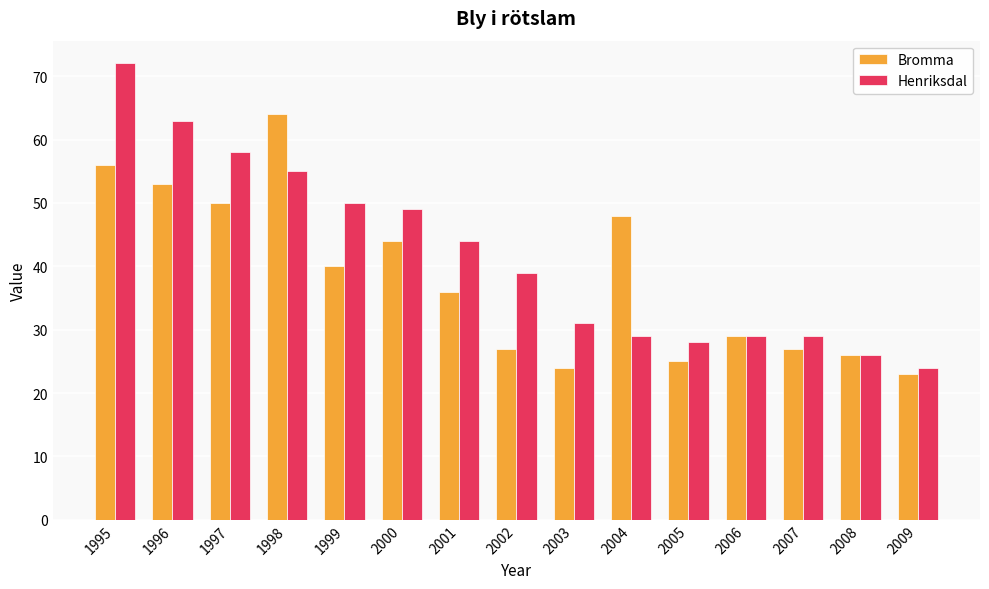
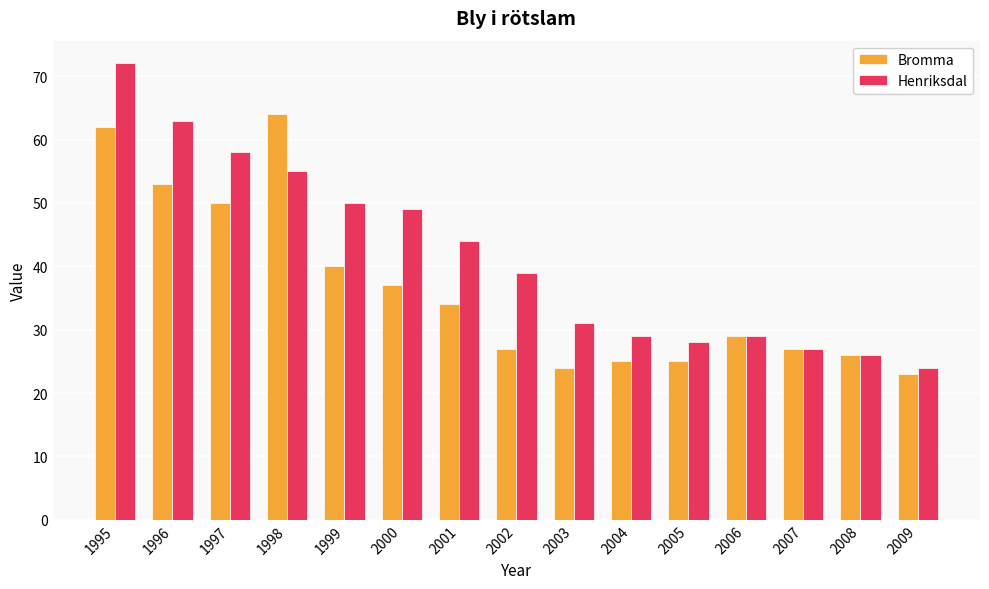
  {
    "Bromma": {
-     "1995": 56,
+     "1995": 62,
      "1996": 53,
      "1997": 50,
      "1998": 64,
      "1999": 40,
-     "2000": 44,
-     "2001": 36,
+     "2000": 37,
+     "2001": 34,
      "2002": 27,
      "2003": 24,
-     "2004": 48,
+     "2004": 25,
      "2005": 25,
      "2006": 29,
      "2007": 27,
      "2008": 26,
      "2009": 23
    },
    "Henriksdal": {
      "1995": 72,
      "1996": 63,
      "1997": 58,
      "1998": 55,
      "1999": 50,
      "2000": 49,
      "2001": 44,
      "2002": 39,
      "2003": 31,
      "2004": 29,
      "2005": 28,
      "2006": 29,
-     "2007": 29,
+     "2007": 27,
      "2008": 26,
      "2009": 24
    }
  }
